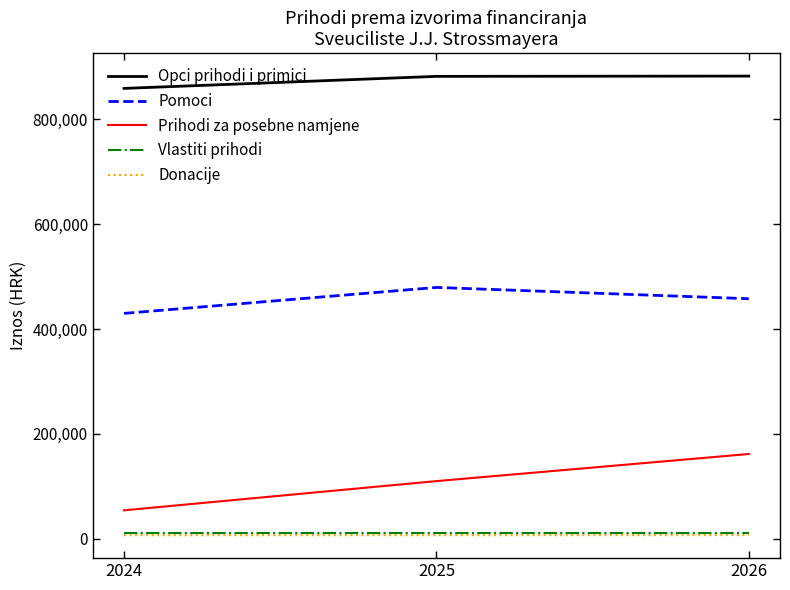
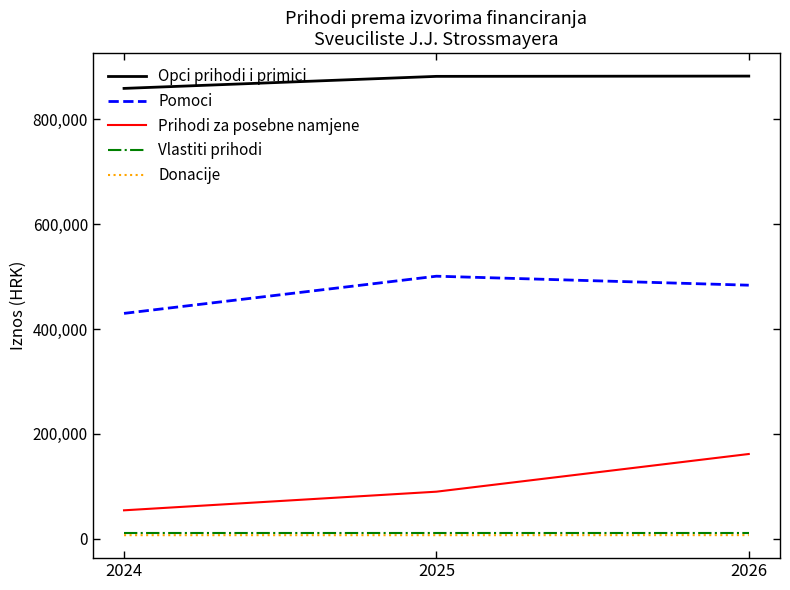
  {
    "Opci prihodi i primici": {
      "2024": "860,000",
      "2025": "880,000",
      "2026": "880,000"
    },
    "Pomoci": {
      "2024": "430,000",
-     "2025": "480,000",
-     "2026": "460,000"
+     "2025": "500,000",
+     "2026": "480,000"
    },
    "Prihodi za posebne namjene": {
      "2024": "50,000",
-     "2025": "110,000",
+     "2025": "90,000",
      "2026": "160,000"
    }
  }
